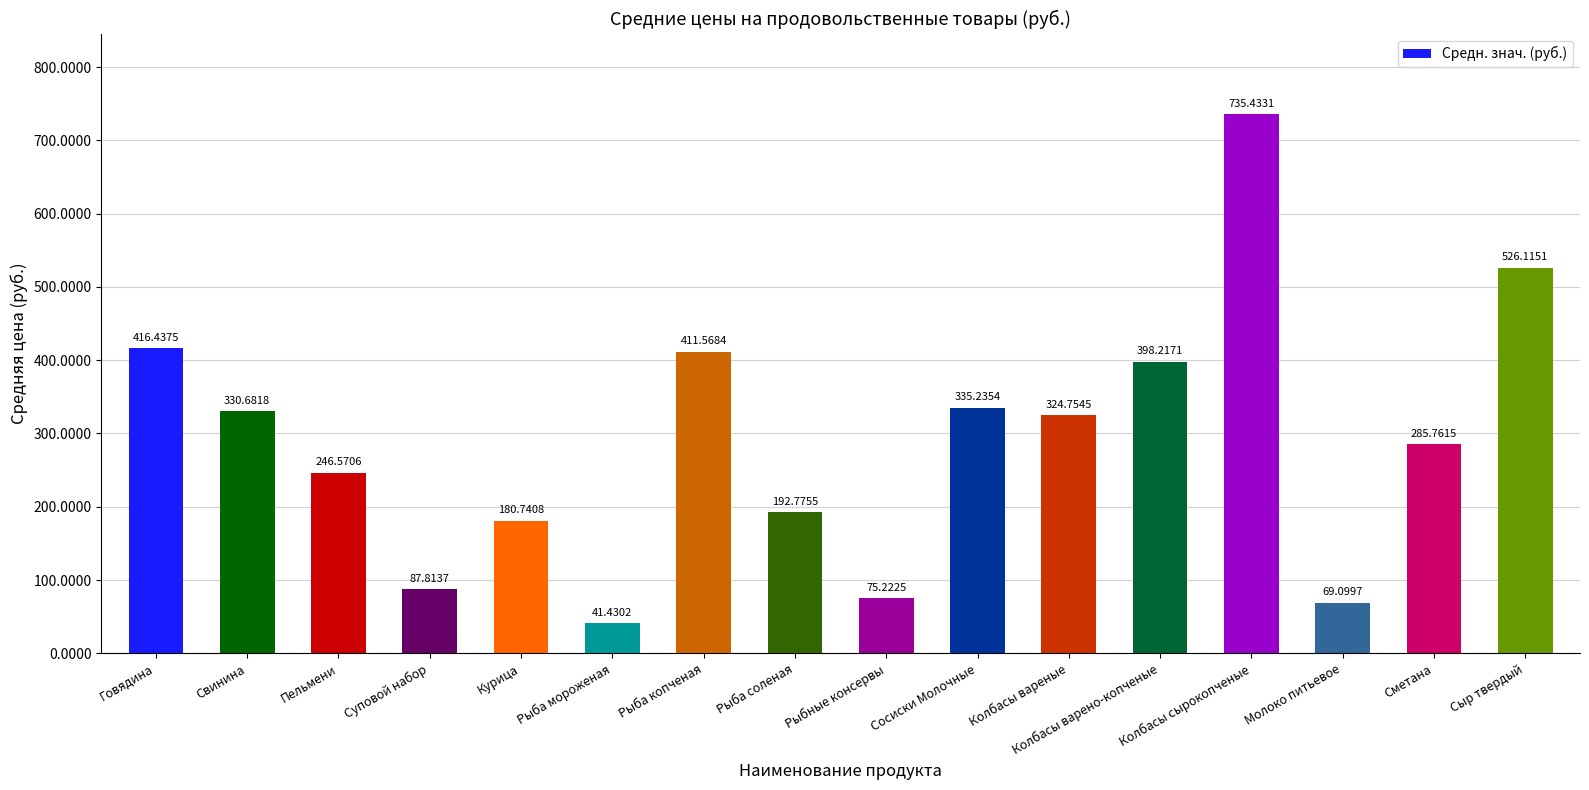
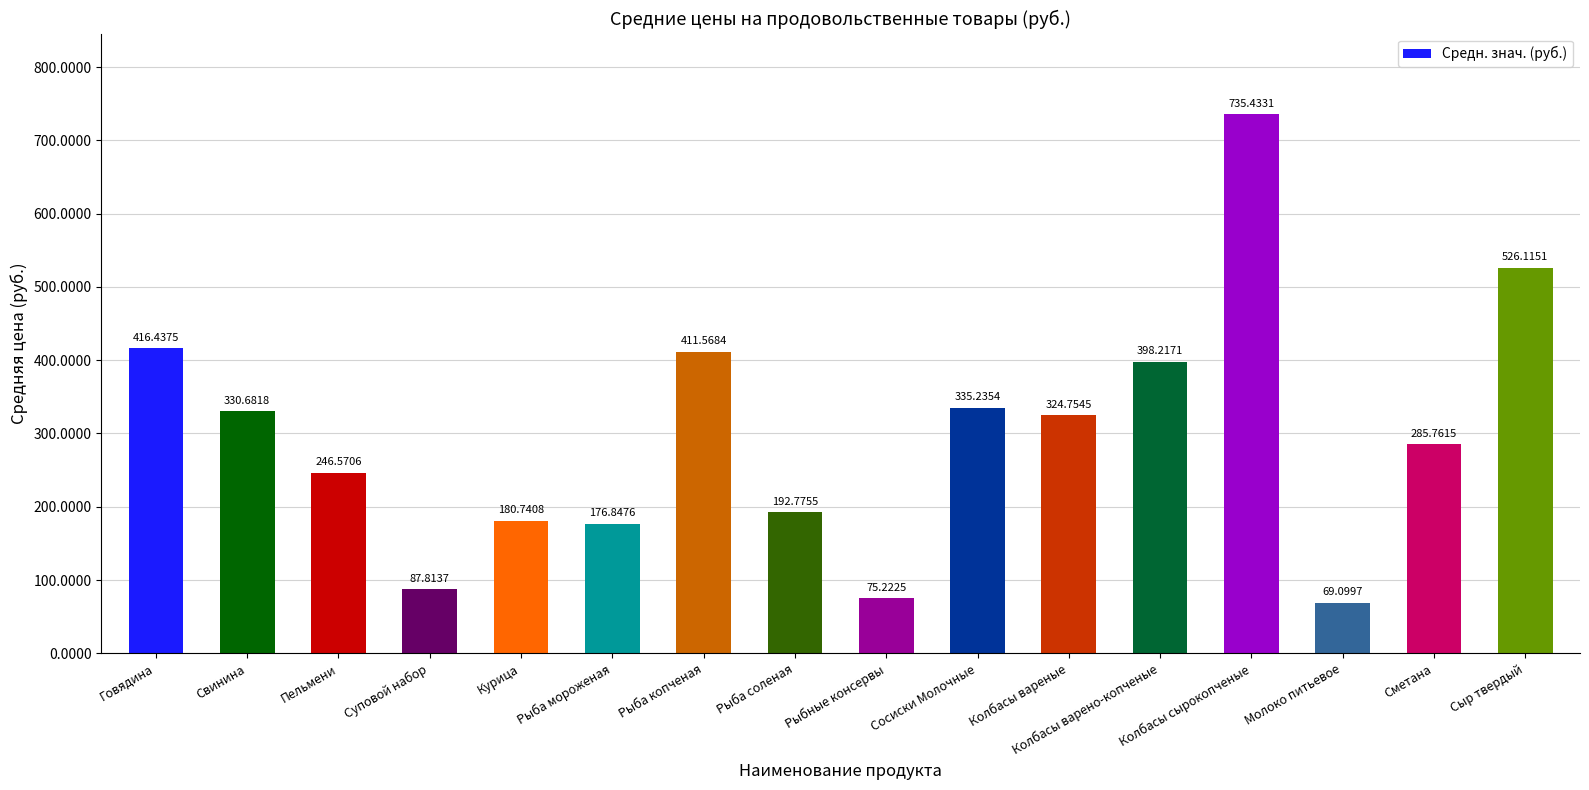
  {
    "Говядина": 416.4375,
    "Свинина": 330.6818,
    "Пельмени": 246.5706,
    "Суповой набор": 87.8137,
    "Курица": 180.7408,
-   "Рыба мороженая": 41.4302,
+   "Рыба мороженая": 176.8476,
    "Рыба копченая": 411.5684,
    "Рыба соленая": 192.7755,
    "Рыбные консервы": 75.2225,
    "Сосиски Молочные": 335.2354,
    "Колбасы вареные": 324.7545,
    "Колбасы варено-копченые": 398.2171,
    "Колбасы сырокопченые": 735.4331,
    "Молоко питьевое": 69.0997,
    "Сметана": 285.7615,
    "Сыр твердый": 526.1151
  }
